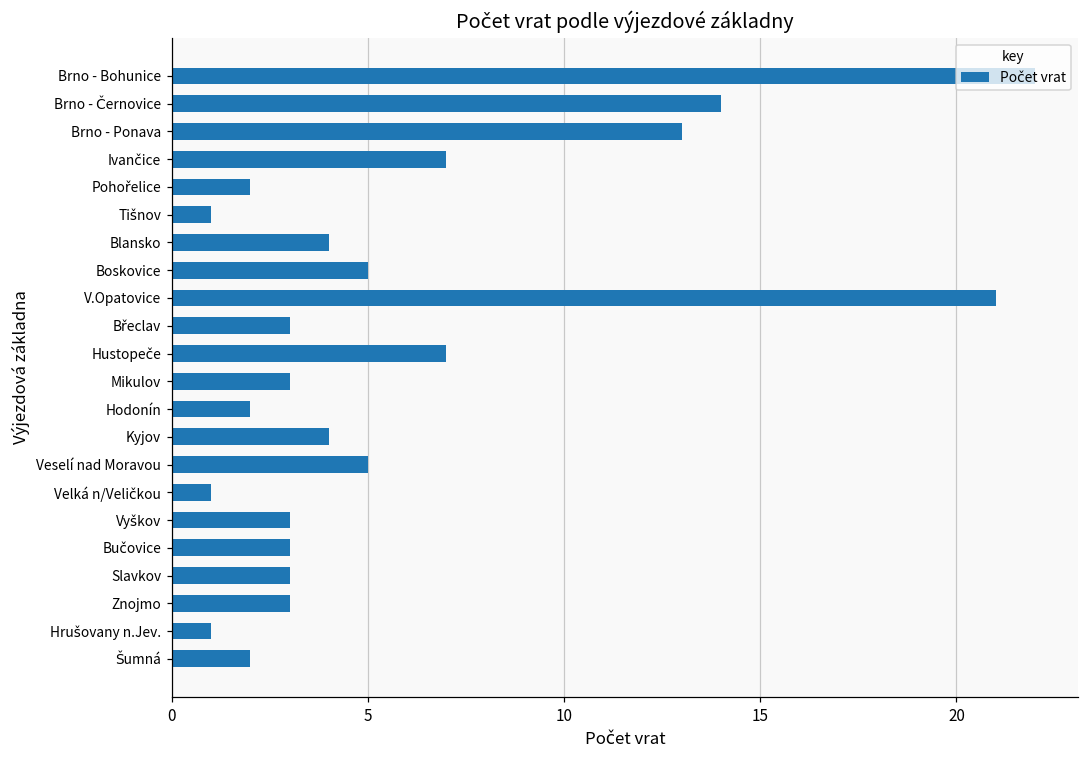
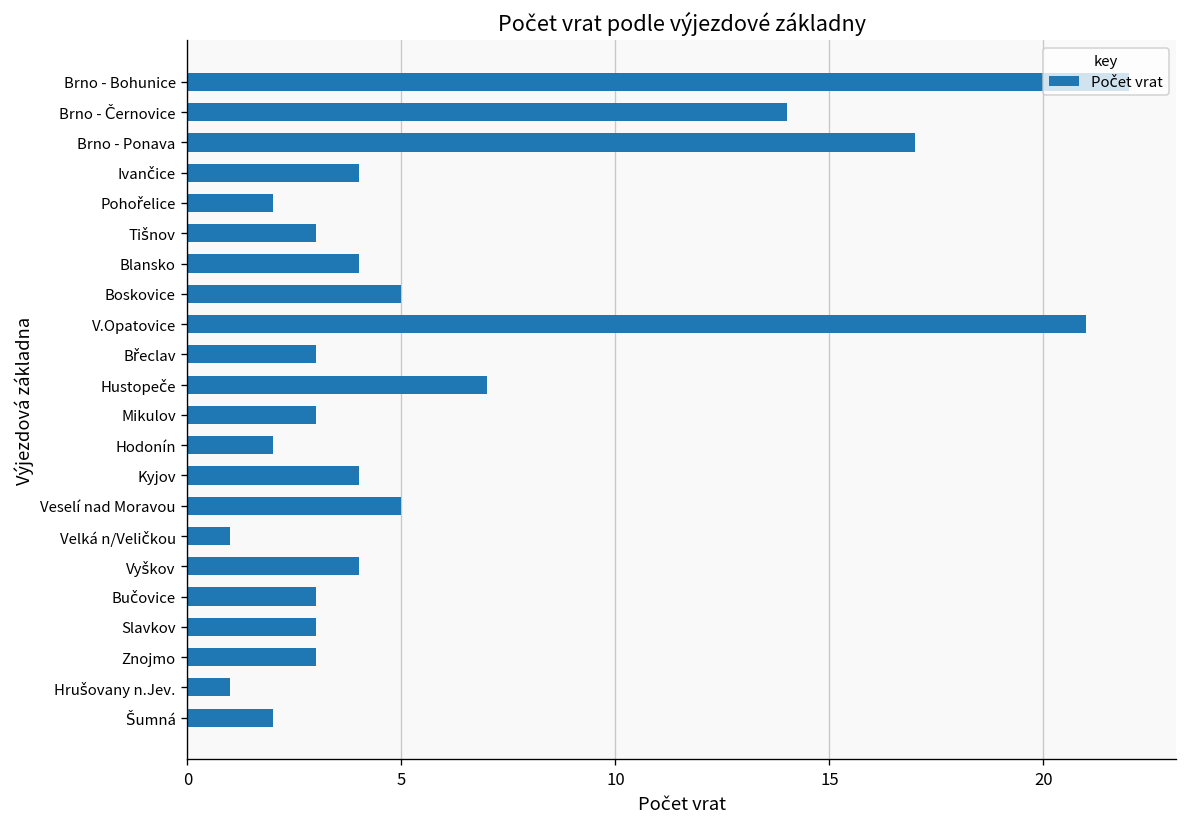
  {
    "Brno - Černovice": 14,
-   "Brno - Ponava": 13,
-   "Ivančice": 7,
+   "Brno - Ponava": 17,
+   "Ivančice": 4,
    "Pohořelice": 2,
-   "Tišnov": 1,
+   "Tišnov": 3,
    "Blansko": 4,
    "Boskovice": 5,
    "V.Opatovice": 21,
    "Břeclav": 3,
    "Hustopeče": 7,
    "Mikulov": 3,
    "Hodonín": 2,
    "Kyjov": 4,
    "Veselí nad Moravou": 5,
    "Velká n/Veličkou": 1,
-   "Vyškov": 3,
+   "Vyškov": 4,
    "Bučovice": 3,
    "Slavkov": 3,
    "Znojmo": 3,
    "Hrušovany n.Jev.": 1,
    "Šumná": 2
  }
